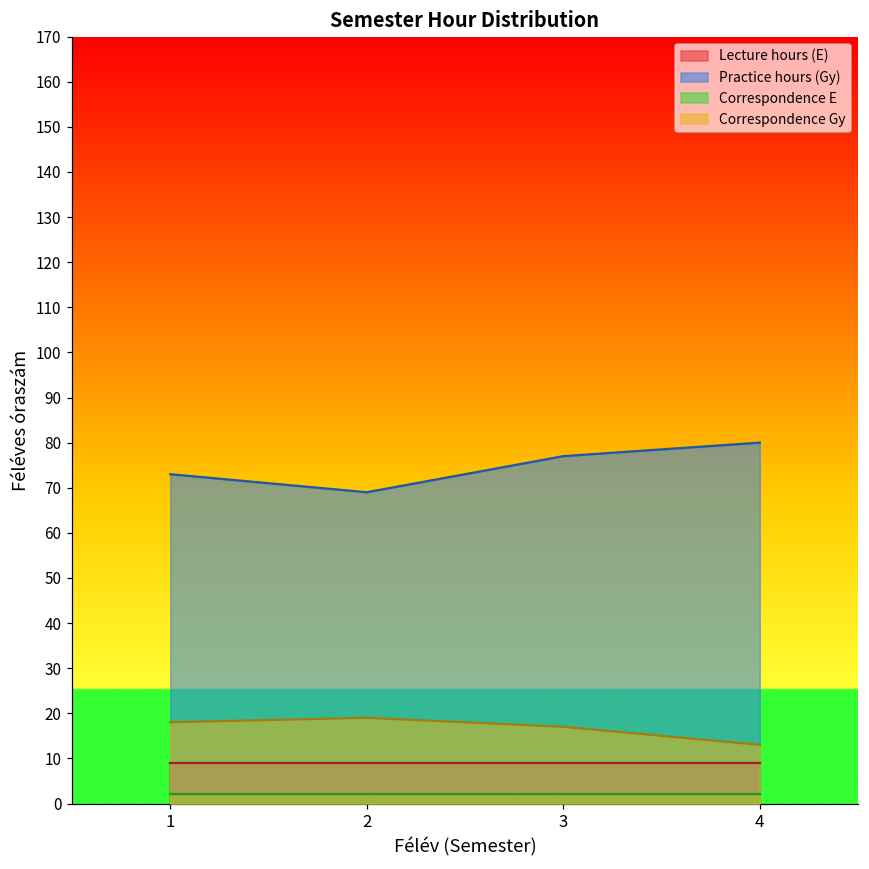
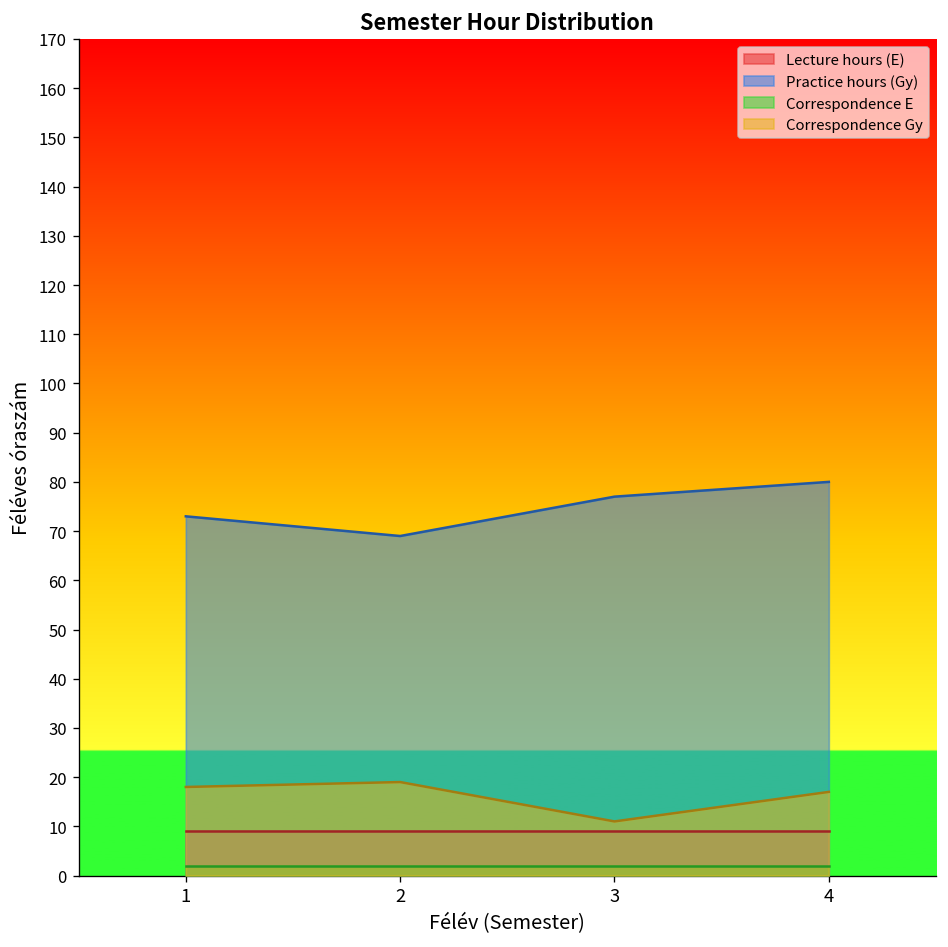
  {
    "Lecture hours (E)": {
      "1": 9,
      "2": 9,
      "3": 9,
      "4": 9
    },
    "Practice hours (Gy)": {
      "1": 73,
      "2": 69,
      "3": 77,
      "4": 80
    },
    "Correspondence E": {
      "1": 2,
      "2": 2,
      "3": 2,
      "4": 2
    },
    "Correspondence Gy": {
      "1": 18,
      "2": 19,
-     "3": 17,
-     "4": 13
+     "3": 11,
+     "4": 17
    }
  }
